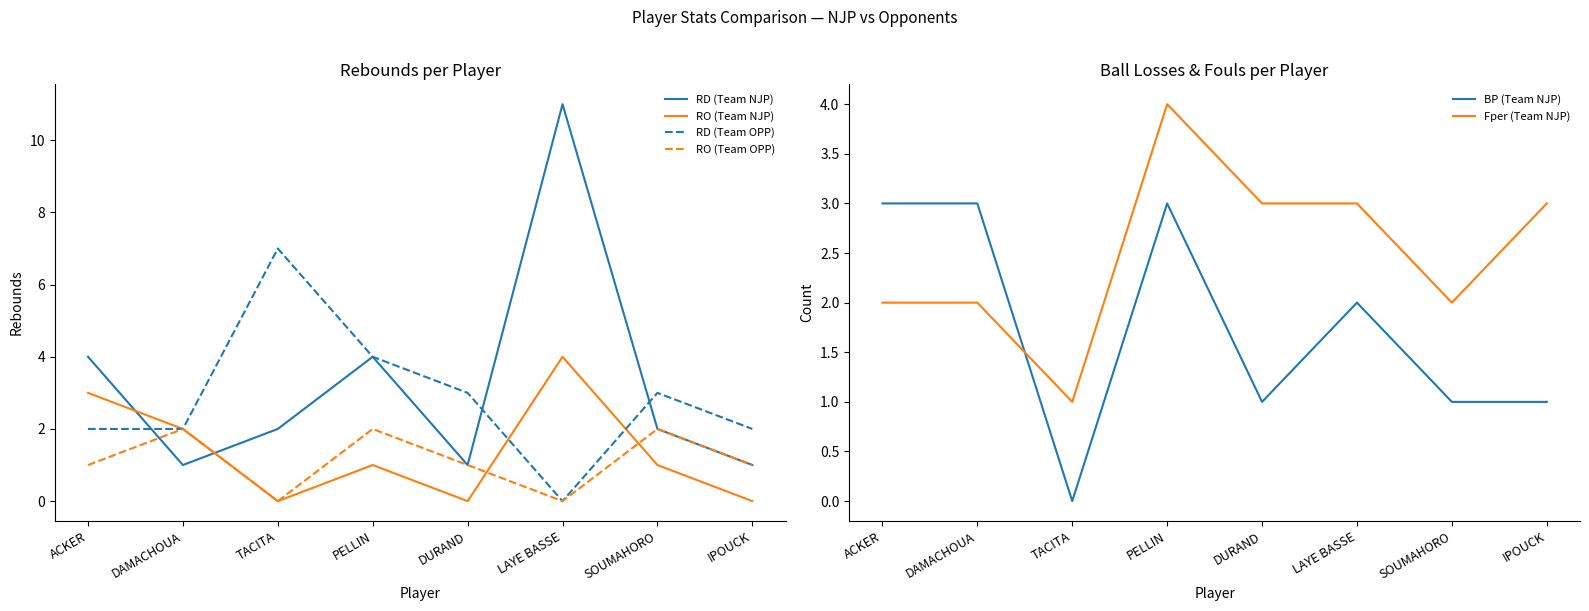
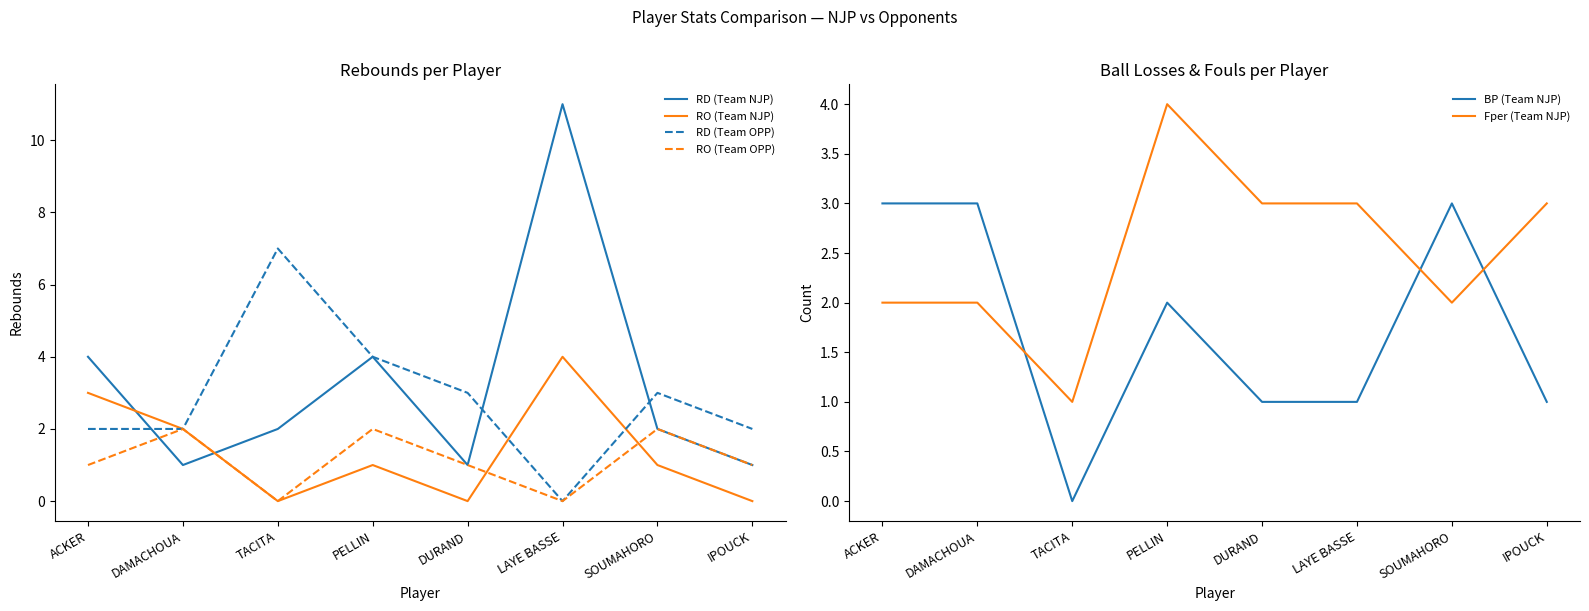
  {
    "Ball Losses & Fouls per Player": {
      "BP (Team NJP)": {
        "ACKER": 3,
        "DAMACHOUA": 3,
        "TACITA": 0,
-       "PELLIN": 3,
+       "PELLIN": 2,
        "DURAND": 1,
-       "LAYE BASSE": 2,
-       "SOUMAHORO": 1,
+       "LAYE BASSE": 1,
+       "SOUMAHORO": 3,
        "IPOUCK": 1
      },
      "Fper (Team NJP)": {
        "ACKER": 2,
        "DAMACHOUA": 2,
        "TACITA": 1,
        "PELLIN": 4,
        "DURAND": 3,
        "LAYE BASSE": 3,
        "SOUMAHORO": 2,
        "IPOUCK": 3
      }
    }
  }
